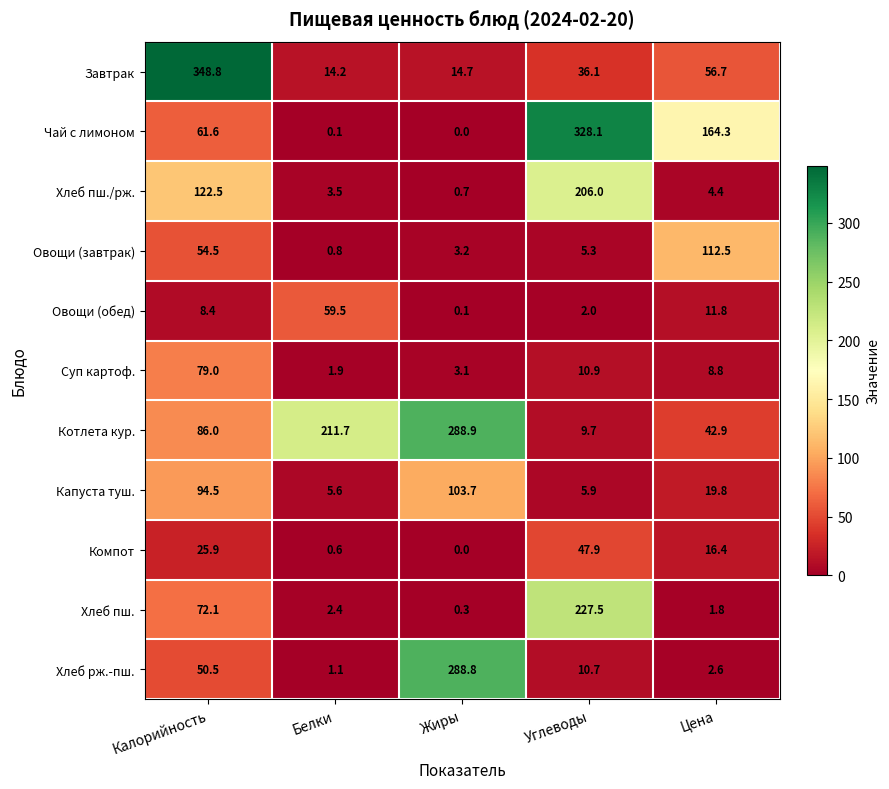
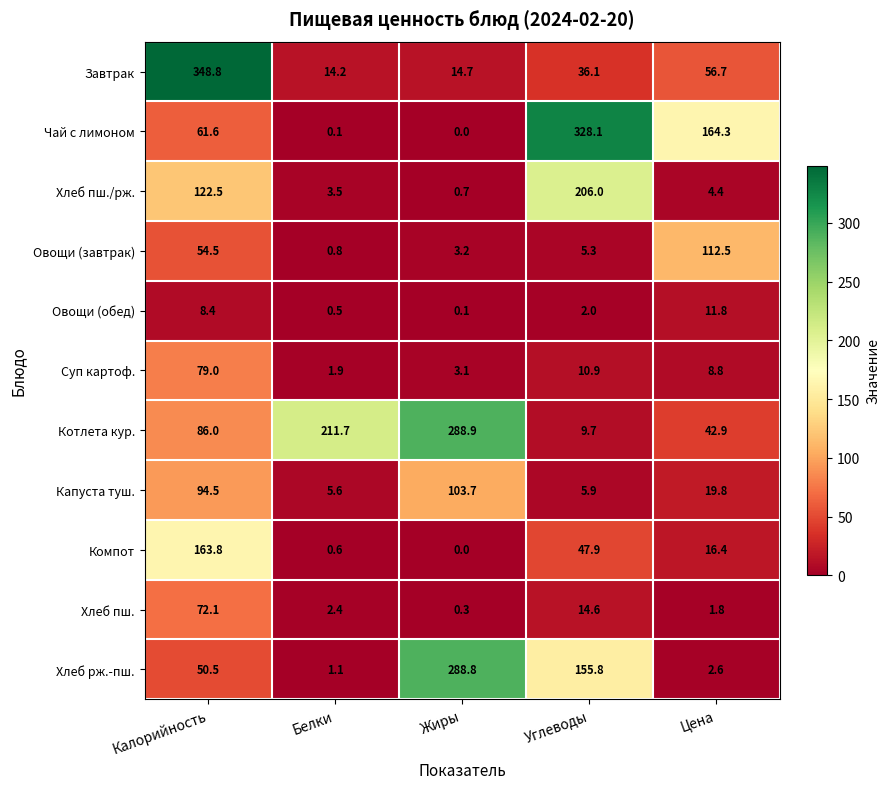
  {
    "Завтрак": {
      "Калорийность": 348.8,
      "Белки": 14.2,
      "Жиры": 14.7,
      "Углеводы": 36.1,
      "Цена": 56.7
    },
    "Чай с лимоном": {
      "Калорийность": 61.6,
      "Белки": 0.1,
      "Жиры": 0.0,
      "Углеводы": 328.1,
      "Цена": 164.3
    },
    "Хлеб пш./рж.": {
      "Калорийность": 122.5,
      "Белки": 3.5,
      "Жиры": 0.7,
      "Углеводы": 206.0,
      "Цена": 4.4
    },
    "Овощи (завтрак)": {
      "Калорийность": 54.5,
      "Белки": 0.8,
      "Жиры": 3.2,
      "Углеводы": 5.3,
      "Цена": 112.5
    },
    "Овощи (обед)": {
      "Калорийность": 8.4,
-     "Белки": 59.5,
+     "Белки": 0.5,
      "Жиры": 0.1,
      "Углеводы": 2.0,
      "Цена": 11.8
    },
    "Суп картоф.": {
      "Калорийность": 79.0,
      "Белки": 1.9,
      "Жиры": 3.1,
      "Углеводы": 10.9,
      "Цена": 8.8
    },
    "Котлета кур.": {
      "Калорийность": 86.0,
      "Белки": 211.7,
      "Жиры": 288.9,
      "Углеводы": 9.7,
      "Цена": 42.9
    },
    "Капуста туш.": {
      "Калорийность": 94.5,
      "Белки": 5.6,
      "Жиры": 103.7,
      "Углеводы": 5.9,
      "Цена": 19.8
    },
    "Компот": {
-     "Калорийность": 25.9,
+     "Калорийность": 163.8,
      "Белки": 0.6,
      "Жиры": 0.0,
      "Углеводы": 47.9,
      "Цена": 16.4
    },
    "Хлеб пш.": {
      "Калорийность": 72.1,
      "Белки": 2.4,
      "Жиры": 0.3,
-     "Углеводы": 227.5,
+     "Углеводы": 14.6,
      "Цена": 1.8
    },
    "Хлеб рж.-пш.": {
      "Калорийность": 50.5,
      "Белки": 1.1,
      "Жиры": 288.8,
-     "Углеводы": 10.7,
+     "Углеводы": 155.8,
      "Цена": 2.6
    }
  }
